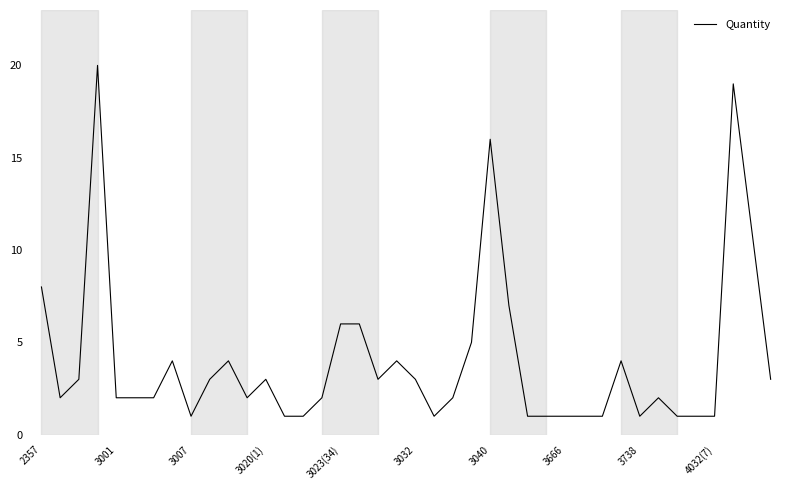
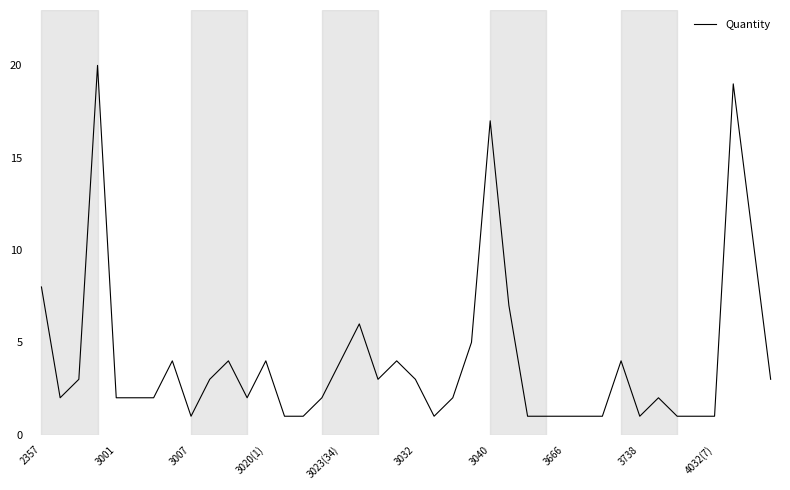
  {
    "2357": 8,
    "3001": 2,
    "3007": 1,
-   "3020(1)": 3,
-   "3023(34)": 6,
+   "3020(1)": 4,
+   "3023(34)": 4,
    "3032": 3,
-   "3040": 16,
+   "3040": 17,
    "3666": 1,
    "3738": 1,
    "4032(7)": 1
  }
